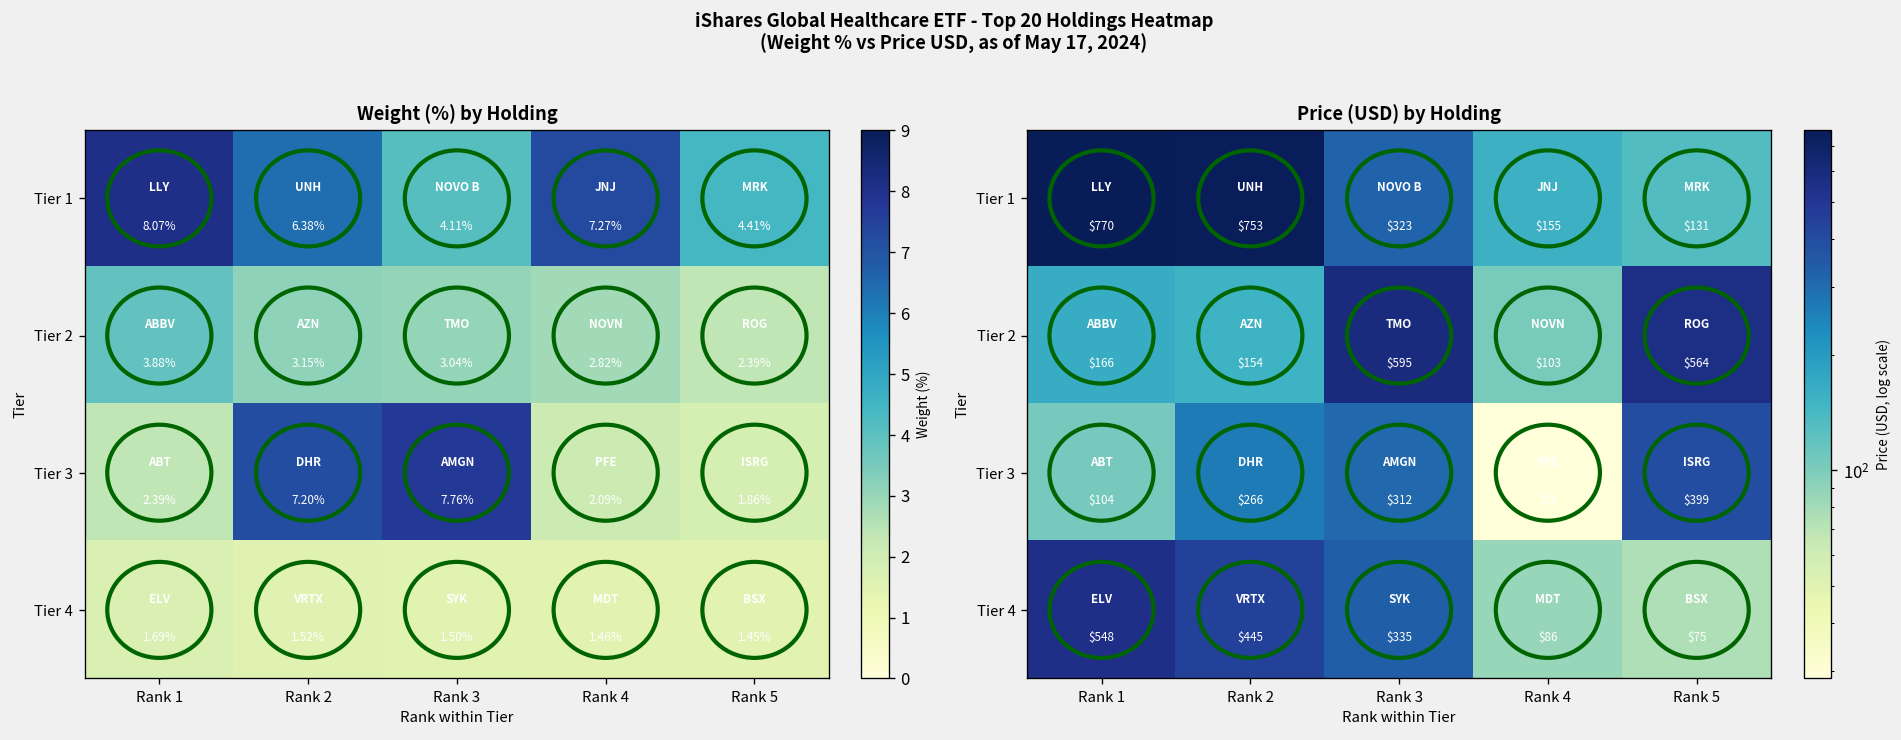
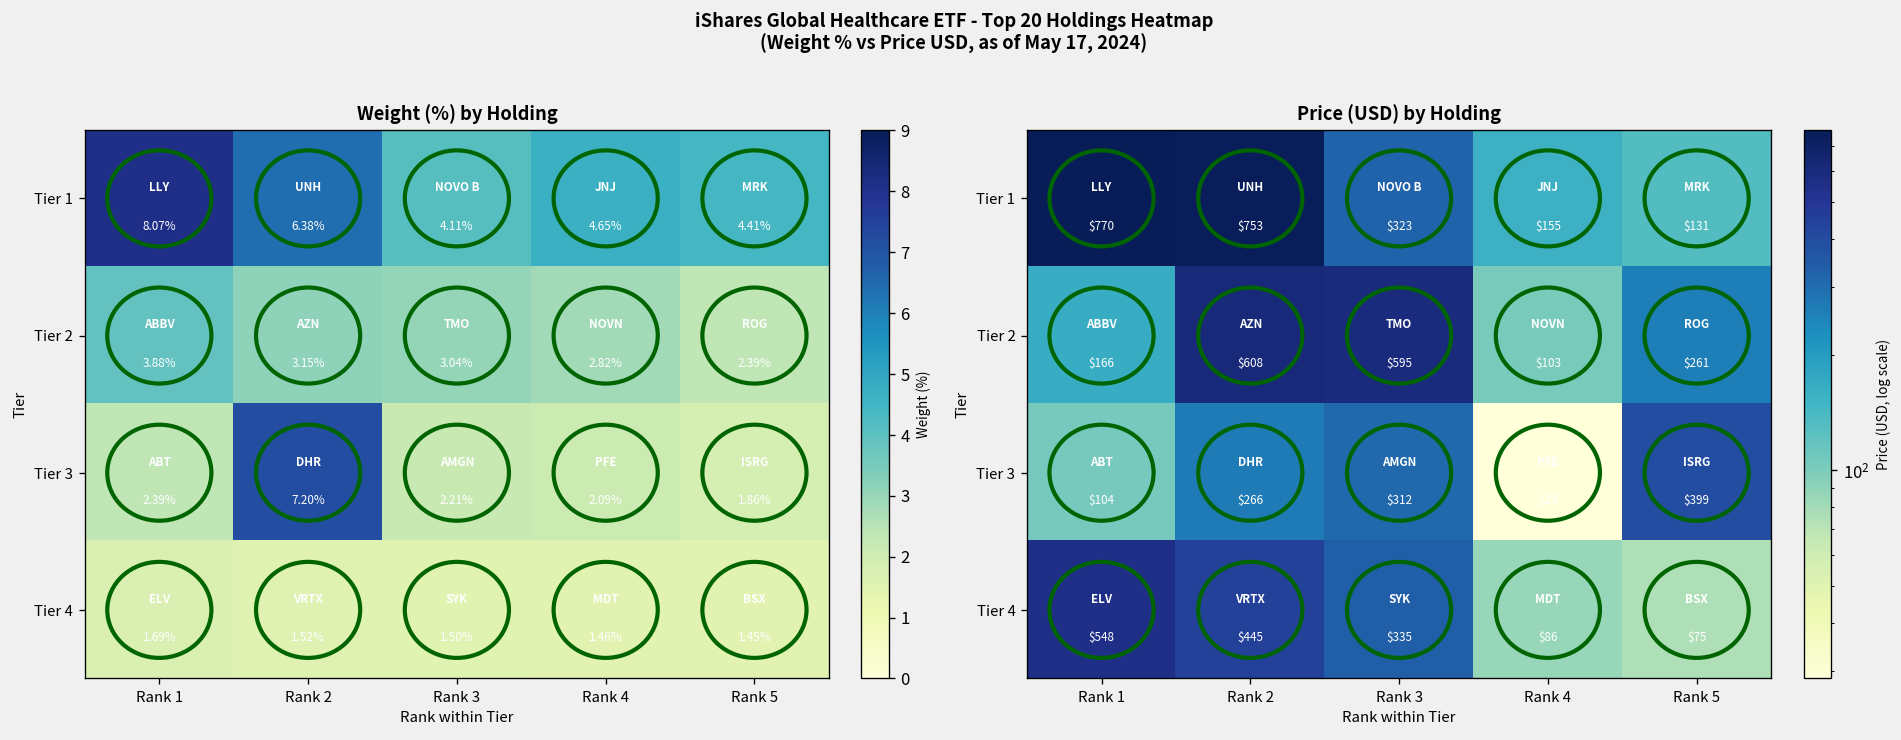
  {
    "Weight (%) by Holding": {
      "Tier 1": {
-       "Rank 4": "7.27%"
+       "Rank 4": "4.65%"
      },
      "Tier 3": {
-       "Rank 3": "7.76%"
+       "Rank 3": "2.21%"
      }
    },
    "Price (USD) by Holding": {
      "Tier 2": {
-       "Rank 2": "$154",
-       "Rank 5": "$564"
+       "Rank 2": "$608",
+       "Rank 5": "$261"
      }
    }
  }
